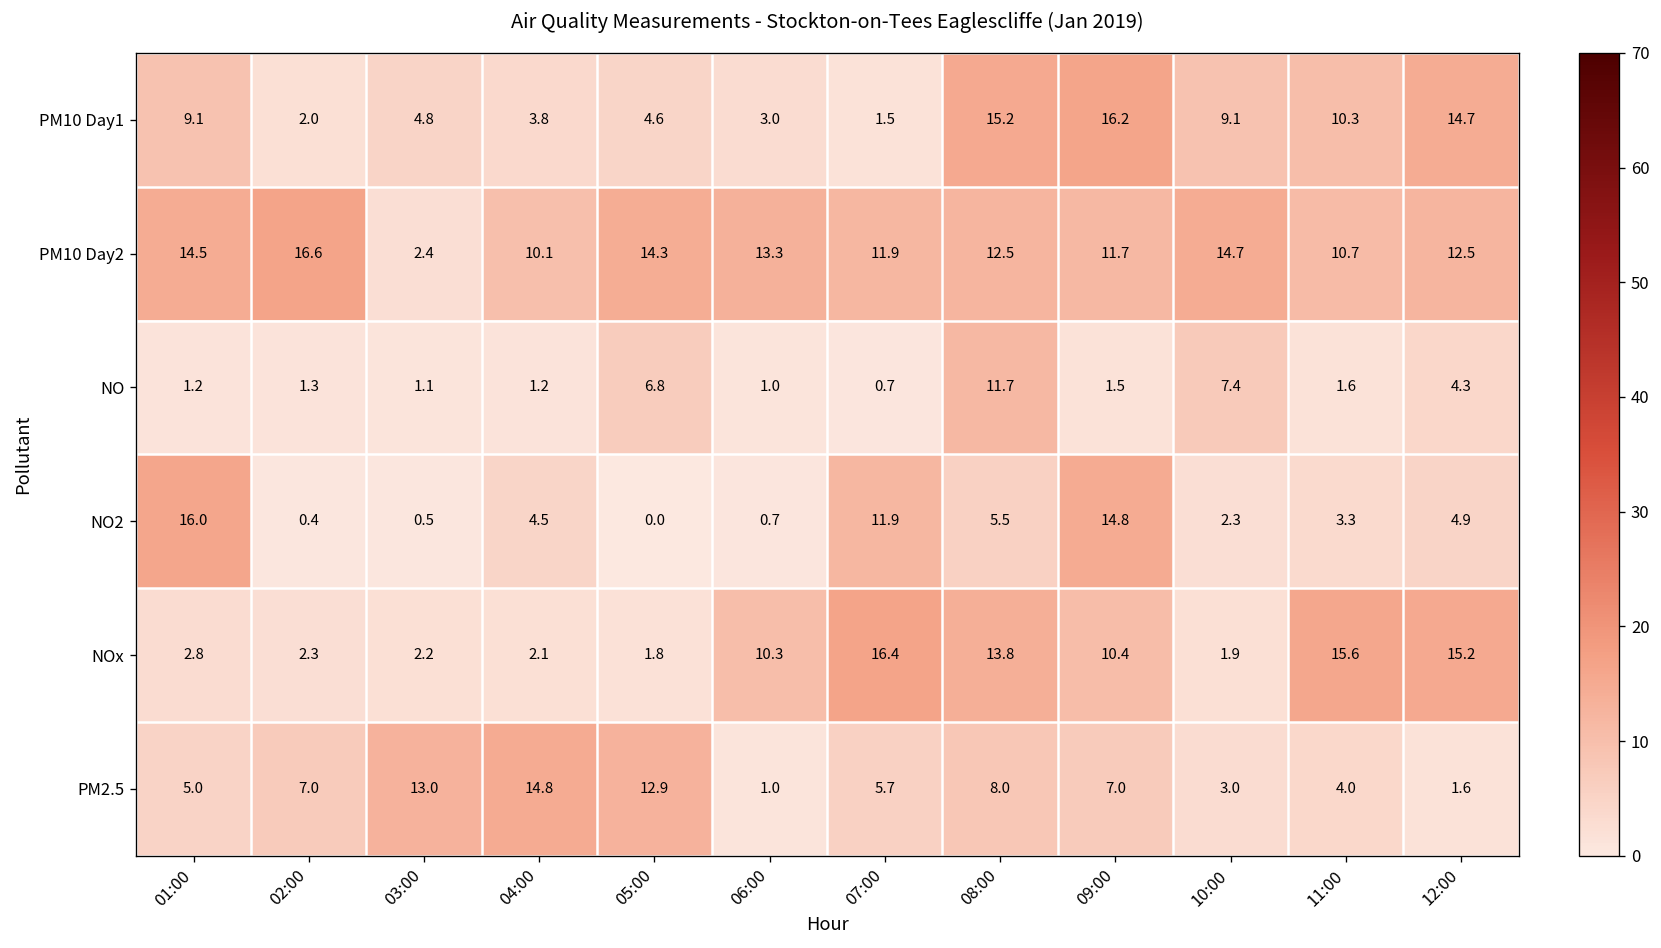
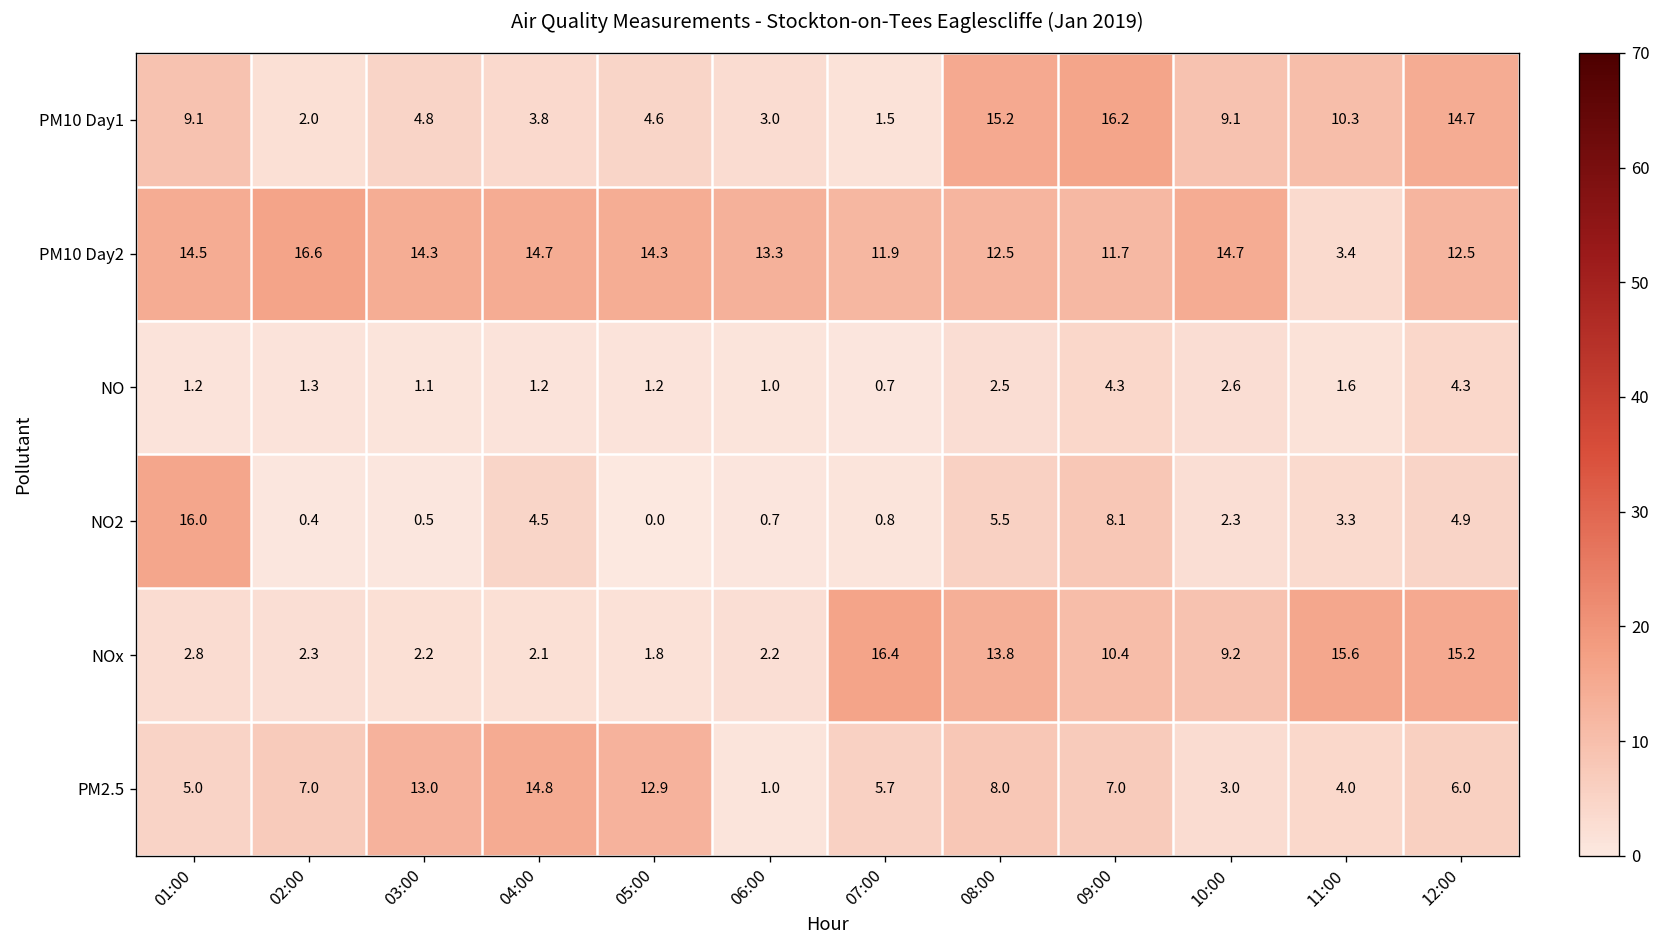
  {
    "PM10 Day1": {
      "01:00": 9.1,
      "02:00": 2.0,
      "03:00": 4.8,
      "04:00": 3.8,
      "05:00": 4.6,
      "06:00": 3.0,
      "07:00": 1.5,
      "08:00": 15.2,
      "09:00": 16.2,
      "10:00": 9.1,
      "11:00": 10.3,
      "12:00": 14.7
    },
    "PM10 Day2": {
      "01:00": 14.5,
      "02:00": 16.6,
-     "03:00": 2.4,
-     "04:00": 10.1,
+     "03:00": 14.3,
+     "04:00": 14.7,
      "05:00": 14.3,
      "06:00": 13.3,
      "07:00": 11.9,
      "08:00": 12.5,
      "09:00": 11.7,
      "10:00": 14.7,
-     "11:00": 10.7,
+     "11:00": 3.4,
      "12:00": 12.5
    },
    "NO": {
      "01:00": 1.2,
      "02:00": 1.3,
      "03:00": 1.1,
      "04:00": 1.2,
-     "05:00": 6.8,
+     "05:00": 1.2,
      "06:00": 1.0,
      "07:00": 0.7,
-     "08:00": 11.7,
-     "09:00": 1.5,
-     "10:00": 7.4,
+     "08:00": 2.5,
+     "09:00": 4.3,
+     "10:00": 2.6,
      "11:00": 1.6,
      "12:00": 4.3
    },
    "NO2": {
      "01:00": 16.0,
      "02:00": 0.4,
      "03:00": 0.5,
      "04:00": 4.5,
      "05:00": 0.0,
      "06:00": 0.7,
-     "07:00": 11.9,
+     "07:00": 0.8,
      "08:00": 5.5,
-     "09:00": 14.8,
+     "09:00": 8.1,
      "10:00": 2.3,
      "11:00": 3.3,
      "12:00": 4.9
    },
    "NOx": {
      "01:00": 2.8,
      "02:00": 2.3,
      "03:00": 2.2,
      "04:00": 2.1,
      "05:00": 1.8,
-     "06:00": 10.3,
+     "06:00": 2.2,
      "07:00": 16.4,
      "08:00": 13.8,
      "09:00": 10.4,
-     "10:00": 1.9,
+     "10:00": 9.2,
      "11:00": 15.6,
      "12:00": 15.2
    },
    "PM2.5": {
      "01:00": 5.0,
      "02:00": 7.0,
      "03:00": 13.0,
      "04:00": 14.8,
      "05:00": 12.9,
      "06:00": 1.0,
      "07:00": 5.7,
      "08:00": 8.0,
      "09:00": 7.0,
      "10:00": 3.0,
      "11:00": 4.0,
-     "12:00": 1.6
+     "12:00": 6.0
    }
  }
